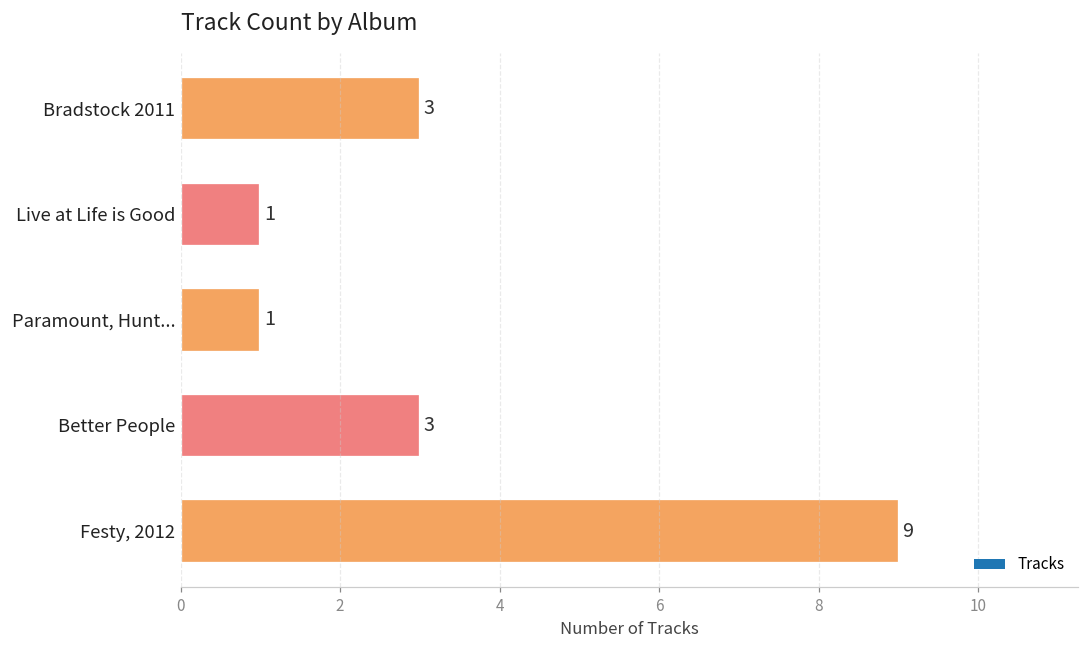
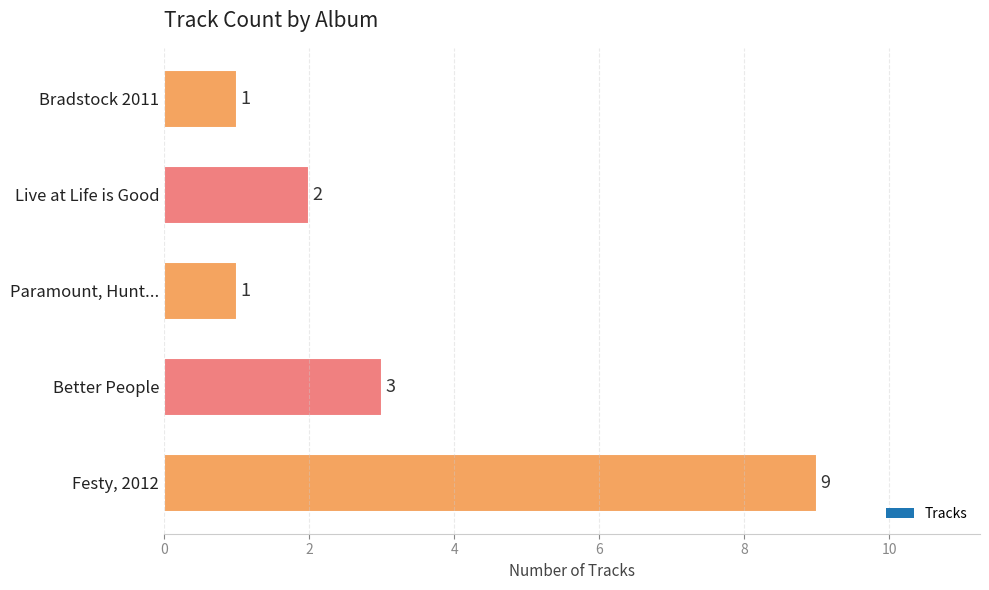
  {
-   "Bradstock 2011": 3,
-   "Live at Life is Good": 1,
+   "Bradstock 2011": 1,
+   "Live at Life is Good": 2,
    "Paramount, Hunt...": 1,
    "Better People": 3,
    "Festy, 2012": 9
  }
